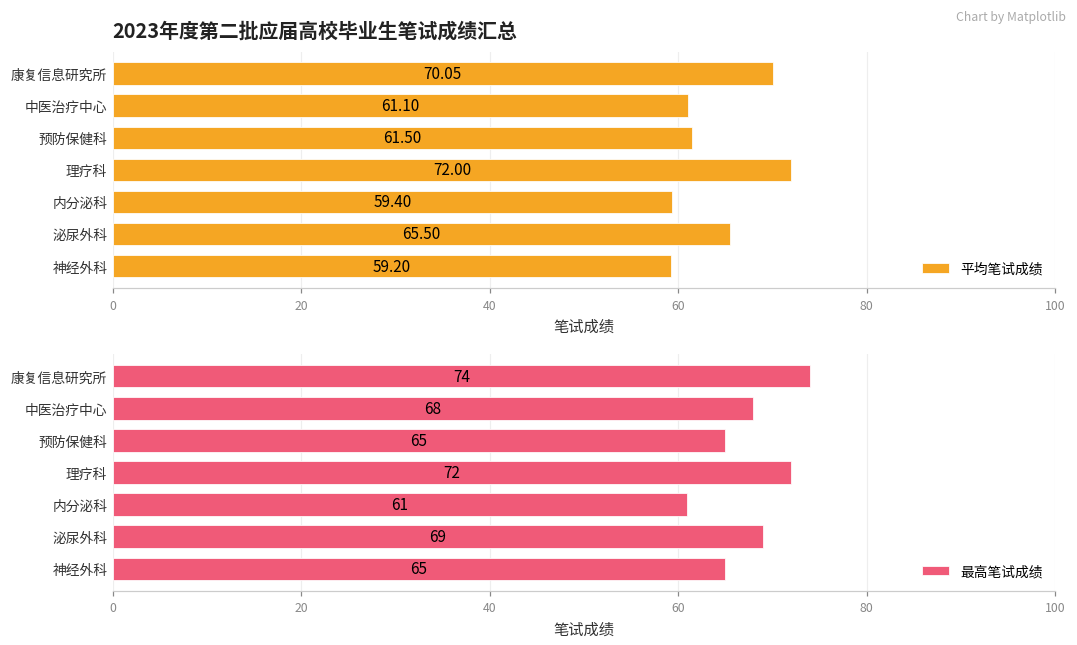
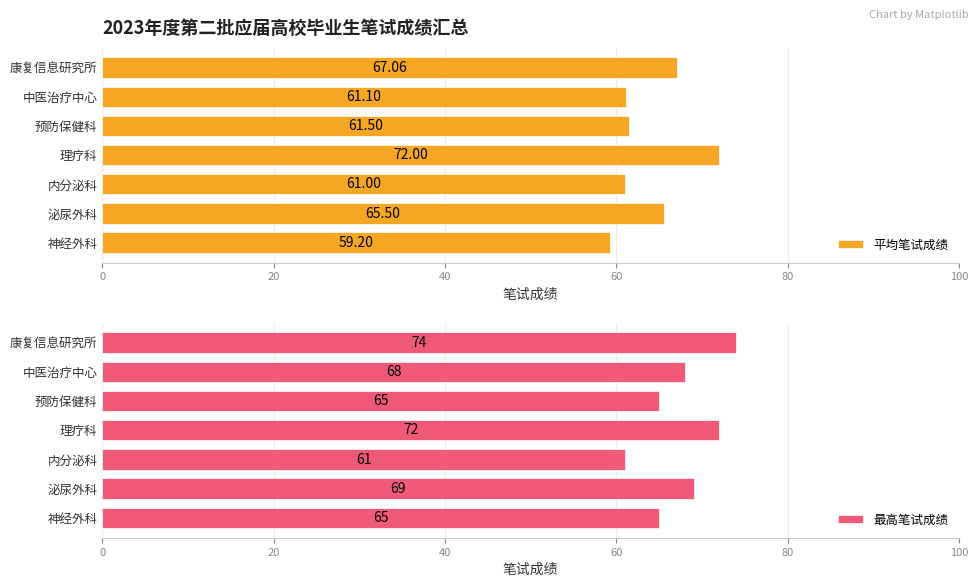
  {
    "2023年度第二批应届高校毕业生笔试成绩汇总": {
-     "康复信息研究所": 70.05,
+     "康复信息研究所": 67.06,
      "中医治疗中心": 61.10,
      "预防保健科": 61.50,
      "理疗科": 72.00,
-     "内分泌科": 59.40,
+     "内分泌科": 61.00,
      "泌尿外科": 65.50,
      "神经外科": 59.20
    }
  }
